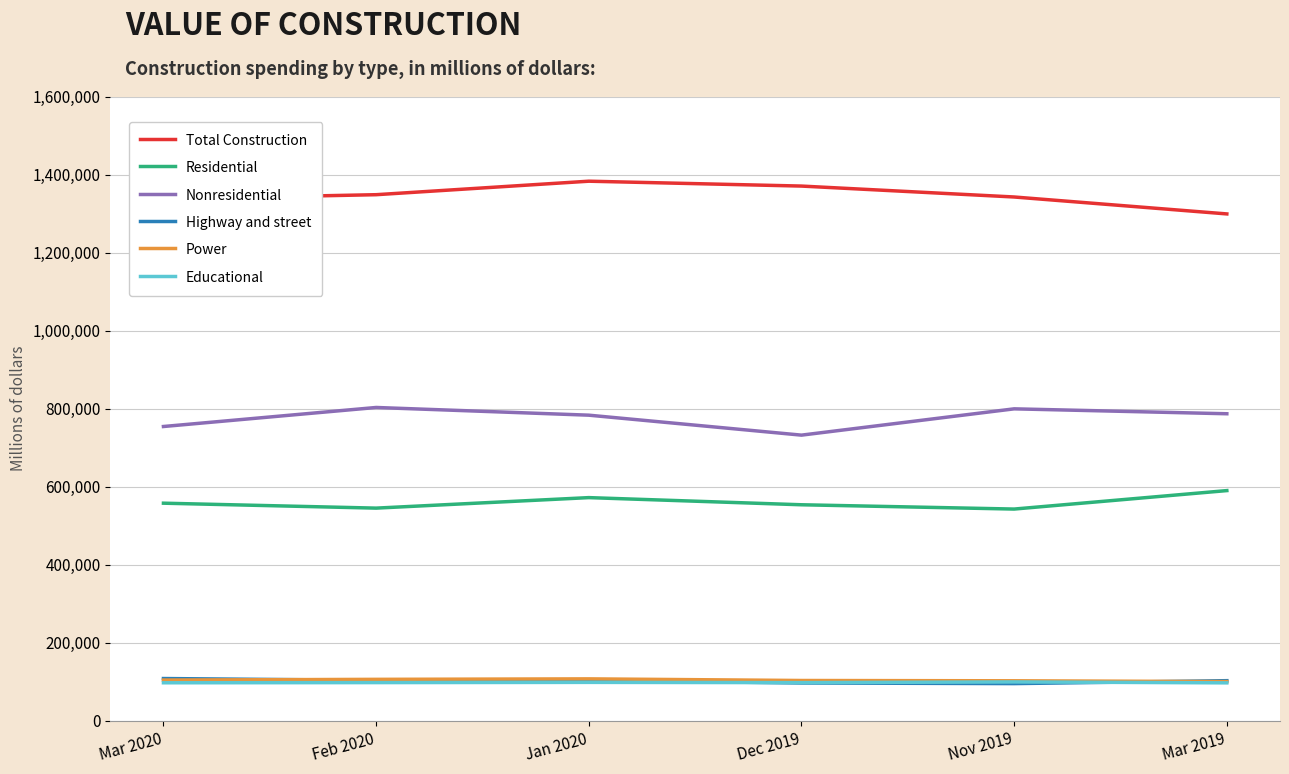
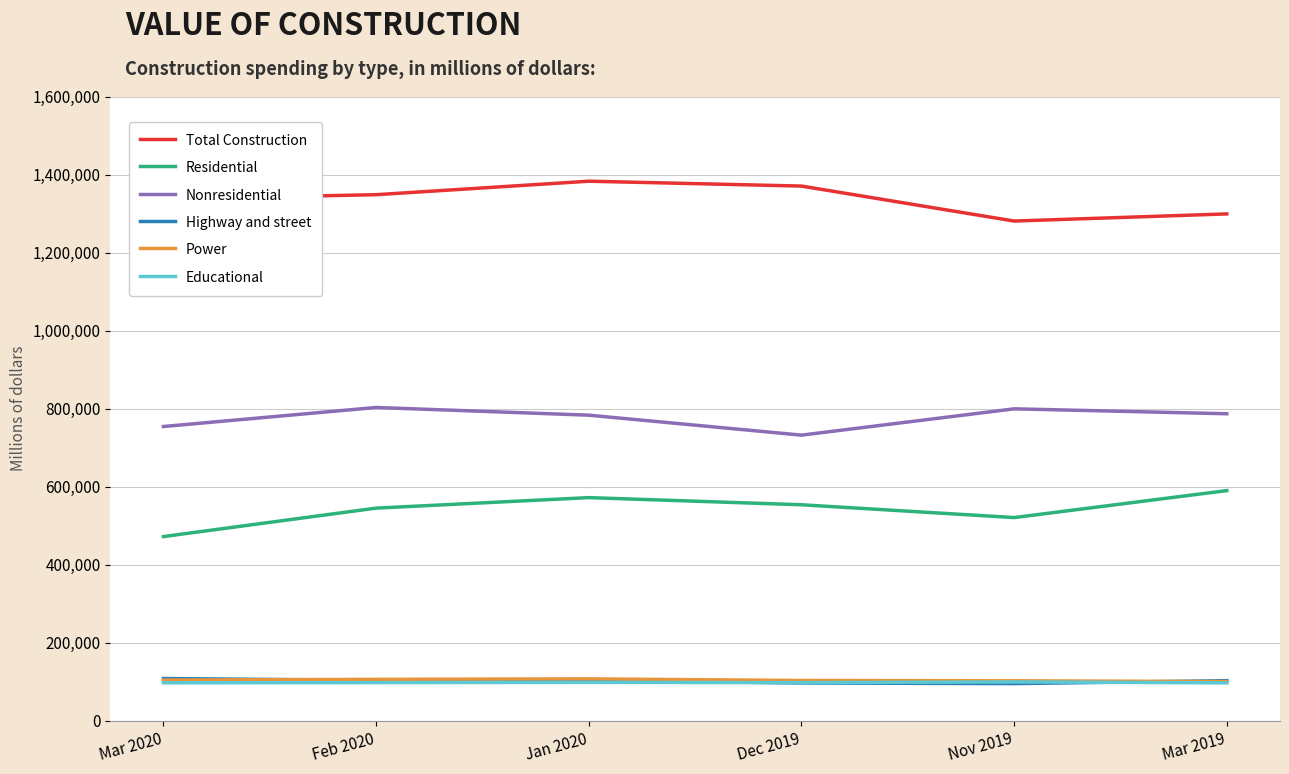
  {
    "Total Construction": {
      "Feb 2020": "1,350,000",
      "Jan 2020": "1,380,000",
      "Dec 2019": "1,370,000",
-     "Nov 2019": "1,340,000",
+     "Nov 2019": "1,280,000",
      "Mar 2019": "1,300,000"
    },
    "Residential": {
-     "Mar 2020": "560,000",
+     "Mar 2020": "470,000",
      "Feb 2020": "550,000",
      "Jan 2020": "570,000",
      "Dec 2019": "550,000",
-     "Nov 2019": "540,000",
+     "Nov 2019": "520,000",
      "Mar 2019": "590,000"
    },
    "Nonresidential": {
      "Mar 2020": "750,000",
      "Feb 2020": "800,000",
      "Jan 2020": "780,000",
      "Dec 2019": "730,000",
      "Nov 2019": "800,000",
      "Mar 2019": "790,000"
    },
    "Educational": {
      "Mar 2020": "100,000"
    }
  }
